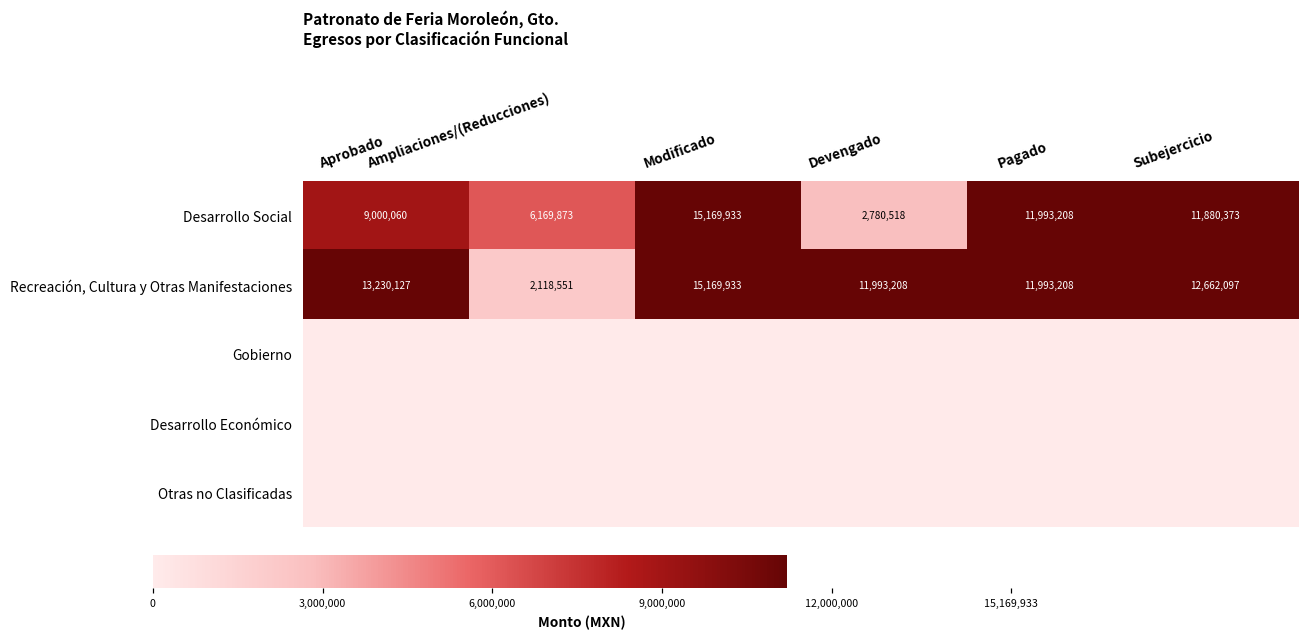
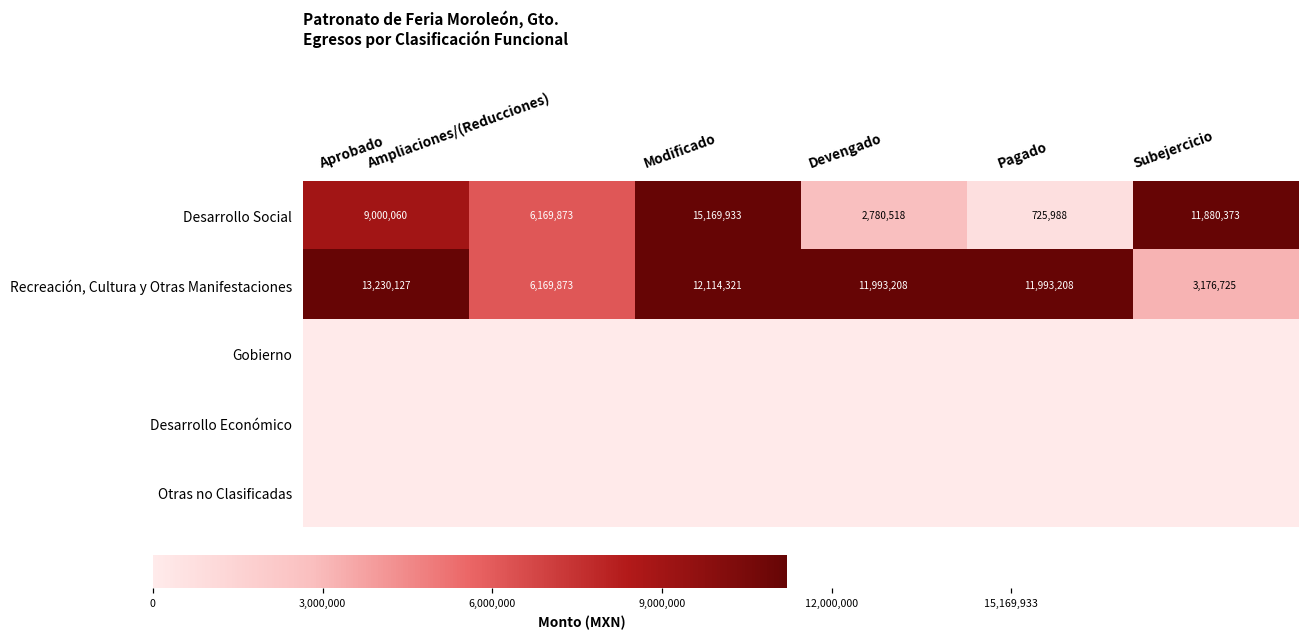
  {
    "Desarrollo Social": {
      "Aprobado": "9,000,060",
      "Ampliaciones/(Reducciones)": "6,169,873",
      "Modificado": "15,169,933",
      "Devengado": "2,780,518",
-     "Pagado": "11,993,208",
+     "Pagado": "725,988",
      "Subejercicio": "11,880,373"
    },
    "Recreación, Cultura y Otras Manifestaciones": {
      "Aprobado": "13,230,127",
-     "Ampliaciones/(Reducciones)": "2,118,551",
-     "Modificado": "15,169,933",
+     "Ampliaciones/(Reducciones)": "6,169,873",
+     "Modificado": "12,114,321",
      "Devengado": "11,993,208",
      "Pagado": "11,993,208",
-     "Subejercicio": "12,662,097"
+     "Subejercicio": "3,176,725"
    }
  }
